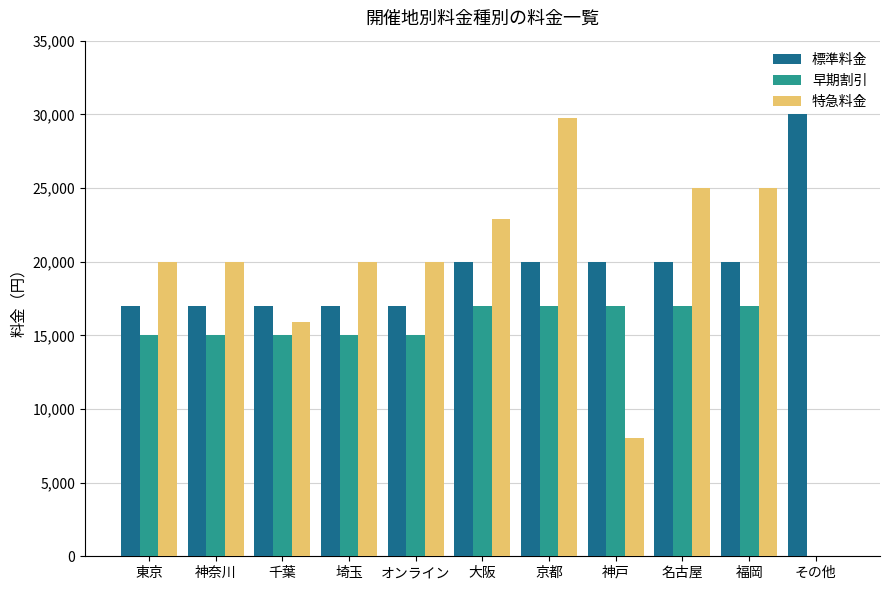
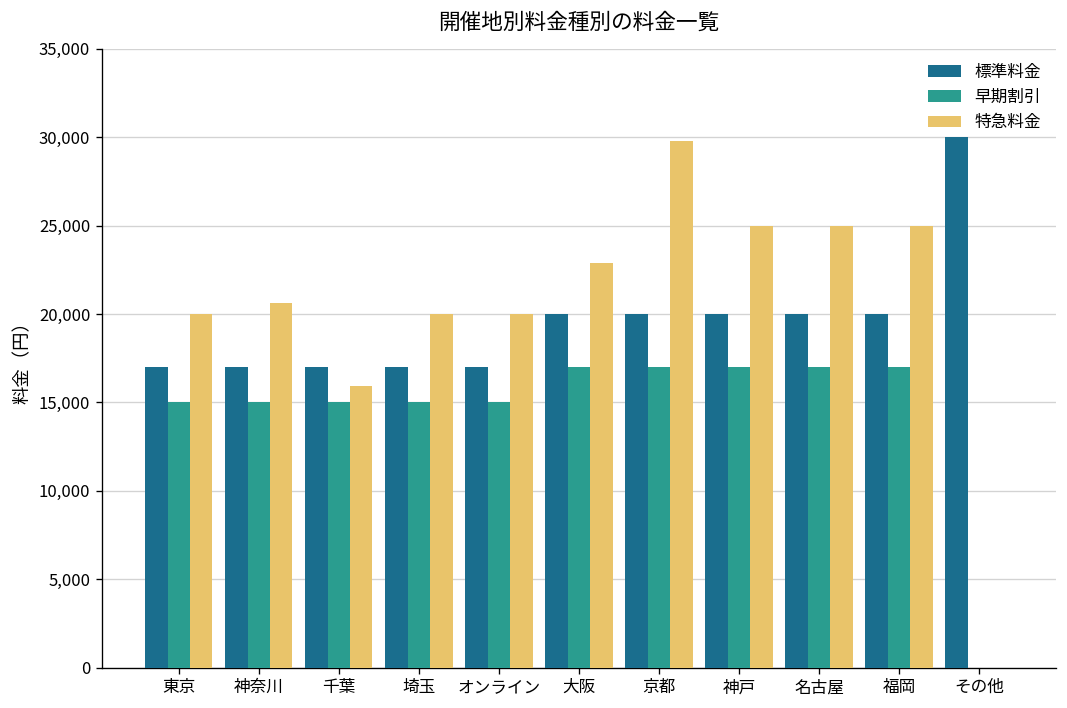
  {
    "特急料金": {
      "東京": "20,000",
-     "神奈川": "20,000",
+     "神奈川": "20,600",
      "千葉": "15,900",
      "埼玉": "20,000",
      "オンライン": "20,000",
      "大阪": "22,900",
      "京都": "29,800",
-     "神戸": "8,000",
+     "神戸": "25,000",
      "名古屋": "25,000",
      "福岡": "25,000",
      "その他": "0"
    }
  }
